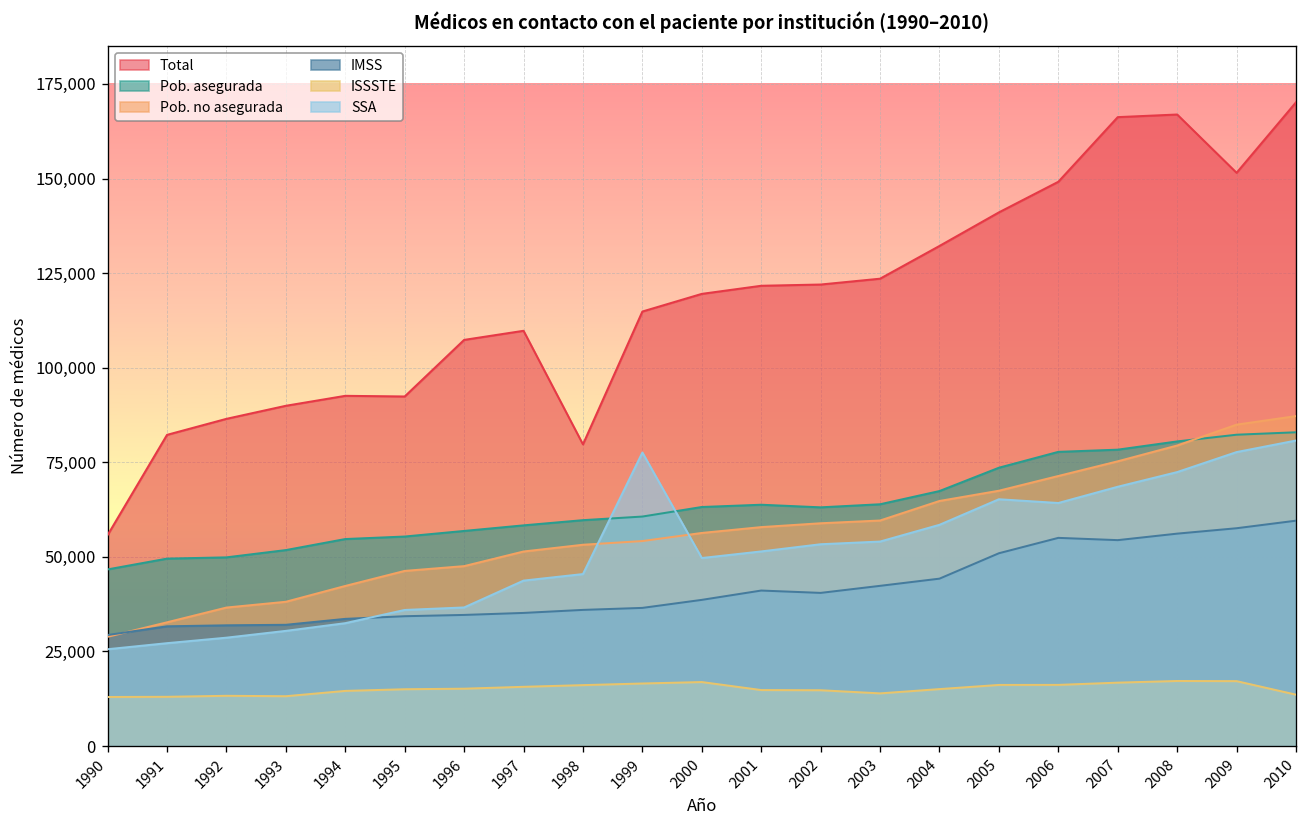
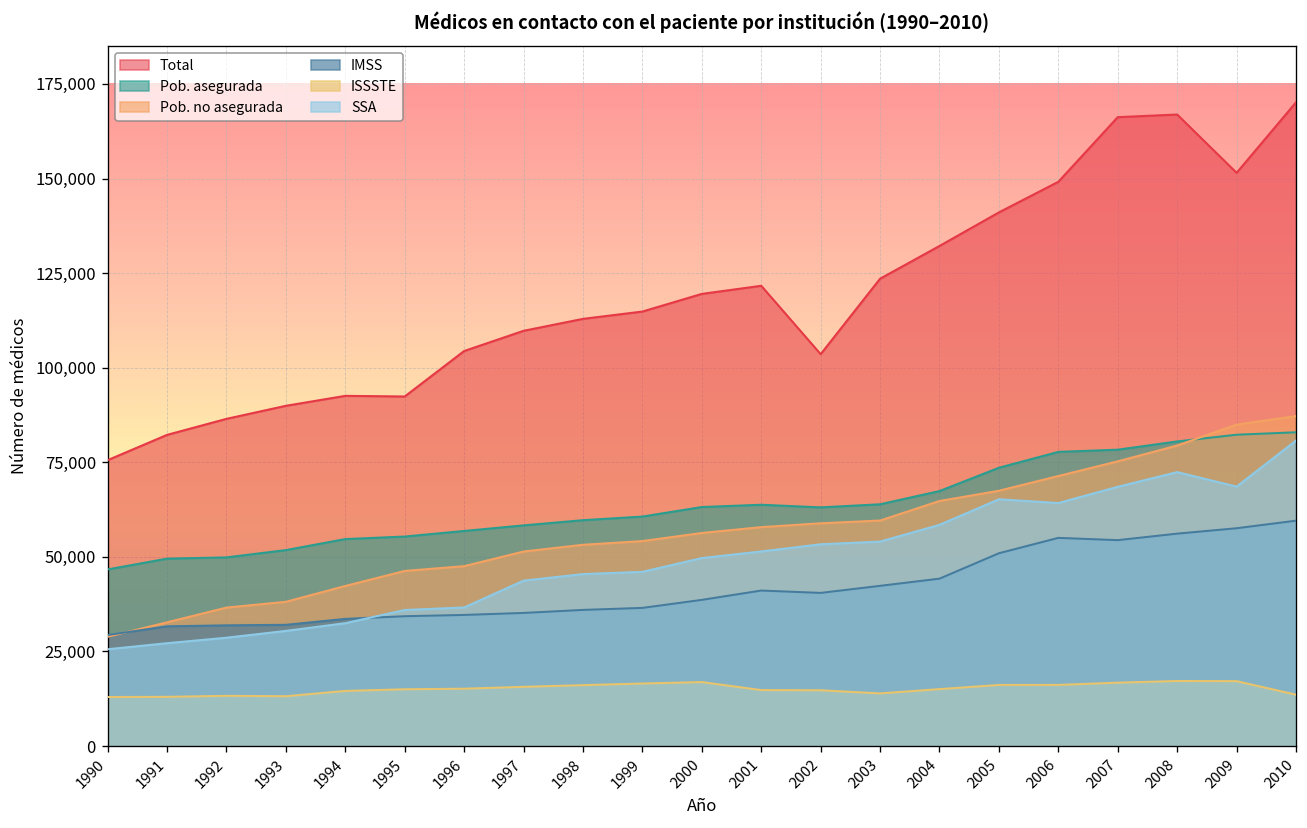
  {
    "Total": {
-     "1990": "56,000",
+     "1990": "76,000",
      "1991": "82,000",
      "1992": "86,000",
      "1993": "90,000",
      "1994": "93,000",
      "1995": "92,000",
-     "1996": "107,000",
+     "1996": "104,000",
      "1997": "110,000",
-     "1998": "80,000",
+     "1998": "113,000",
      "1999": "115,000",
      "2000": "120,000",
      "2001": "122,000",
-     "2002": "122,000",
+     "2002": "104,000",
      "2003": "124,000",
      "2004": "132,000",
      "2005": "141,000",
      "2006": "149,000",
      "2007": "166,000",
      "2008": "167,000",
      "2009": "152,000",
      "2010": "170,000"
    },
    "SSA": {
      "1990": "26,000",
      "1991": "27,000",
      "1992": "29,000",
      "1993": "30,000",
      "1994": "32,000",
      "1995": "36,000",
      "1996": "37,000",
      "1997": "44,000",
      "1998": "45,000",
-     "1999": "78,000",
+     "1999": "46,000",
      "2000": "50,000",
      "2001": "51,000",
      "2002": "53,000",
      "2003": "54,000",
      "2004": "58,000",
      "2005": "65,000",
      "2006": "64,000",
      "2007": "69,000",
      "2008": "72,000",
-     "2009": "78,000",
+     "2009": "69,000",
      "2010": "81,000"
    }
  }
